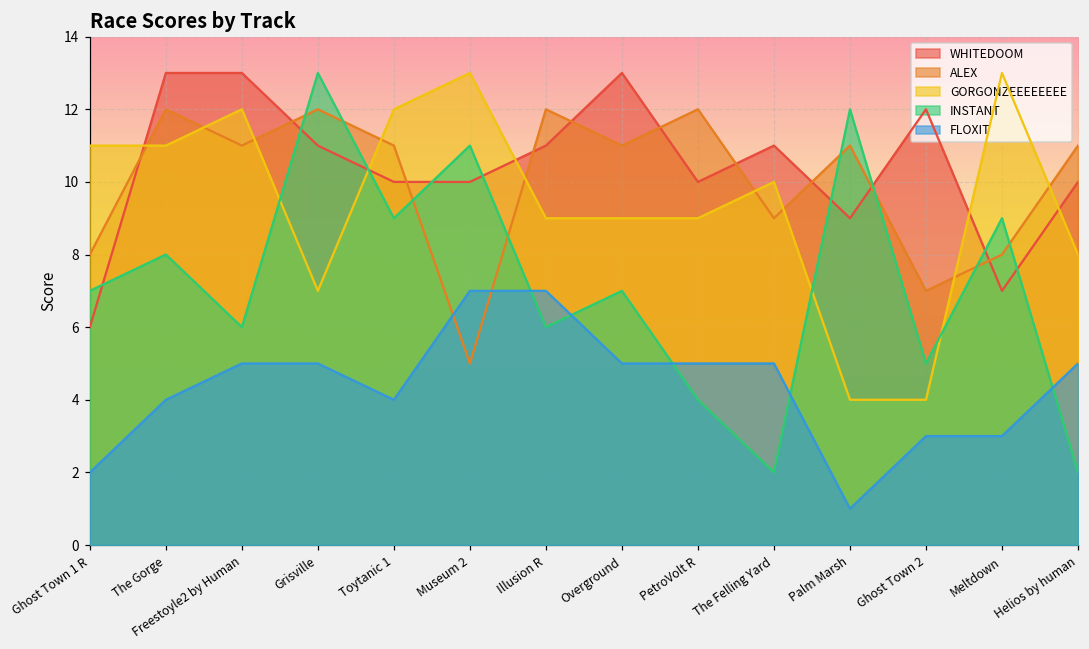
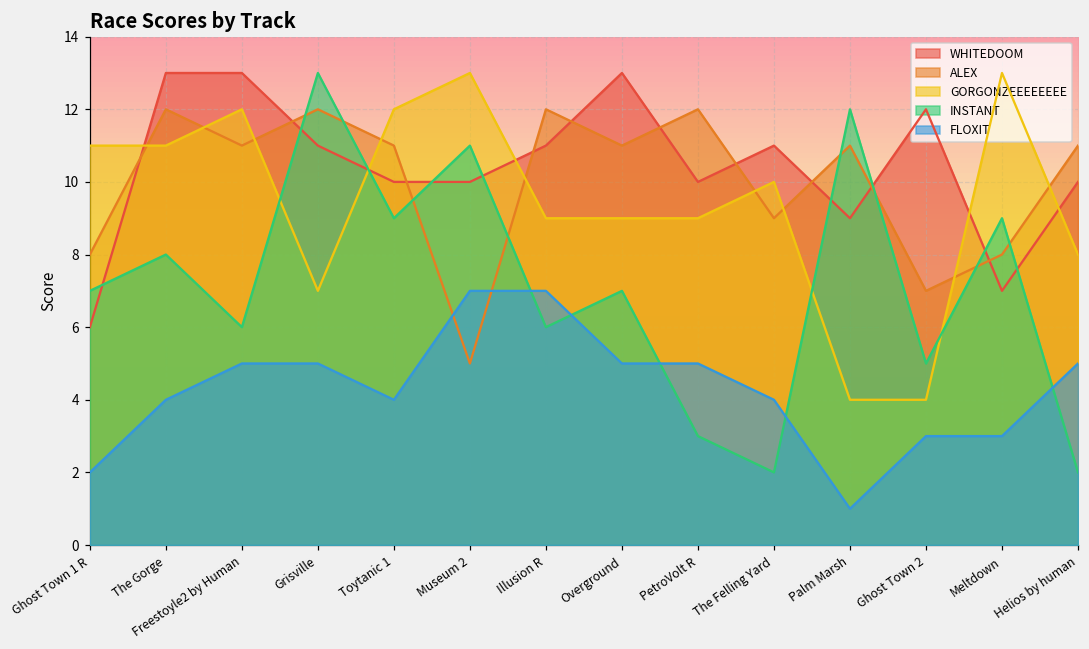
  {
    "GORGONZEEEEEEEE": {
      "Ghost Town 1 R": 11,
      "The Gorge": 11,
      "Freestoyle2 by Human": 12,
      "Grisville": 7,
      "Toytanic 1": 12,
      "Museum 2": 13,
      "Illusion R": 9,
      "Overground": 9,
      "PetroVolt R": 9,
      "The Felling Yard": 10,
      "Palm Marsh": 4,
      "Ghost Town 2": 4,
      "Helios by human": 8
    },
    "INSTANT": {
      "Ghost Town 1 R": 7,
      "The Gorge": 8,
      "Freestoyle2 by Human": 6,
      "Grisville": 13,
      "Toytanic 1": 9,
      "Museum 2": 11,
      "Illusion R": 6,
      "Overground": 7,
-     "PetroVolt R": 4,
+     "PetroVolt R": 3,
      "The Felling Yard": 2,
      "Palm Marsh": 12,
      "Ghost Town 2": 5,
      "Meltdown": 9,
      "Helios by human": 2
    },
    "FLOXIT": {
      "Ghost Town 1 R": 2,
      "The Gorge": 4,
      "Freestoyle2 by Human": 5,
      "Grisville": 5,
      "Toytanic 1": 4,
      "Museum 2": 7,
      "Illusion R": 7,
      "Overground": 5,
      "PetroVolt R": 5,
-     "The Felling Yard": 5,
+     "The Felling Yard": 4,
      "Palm Marsh": 1,
      "Ghost Town 2": 3,
      "Meltdown": 3,
      "Helios by human": 5
    }
  }
